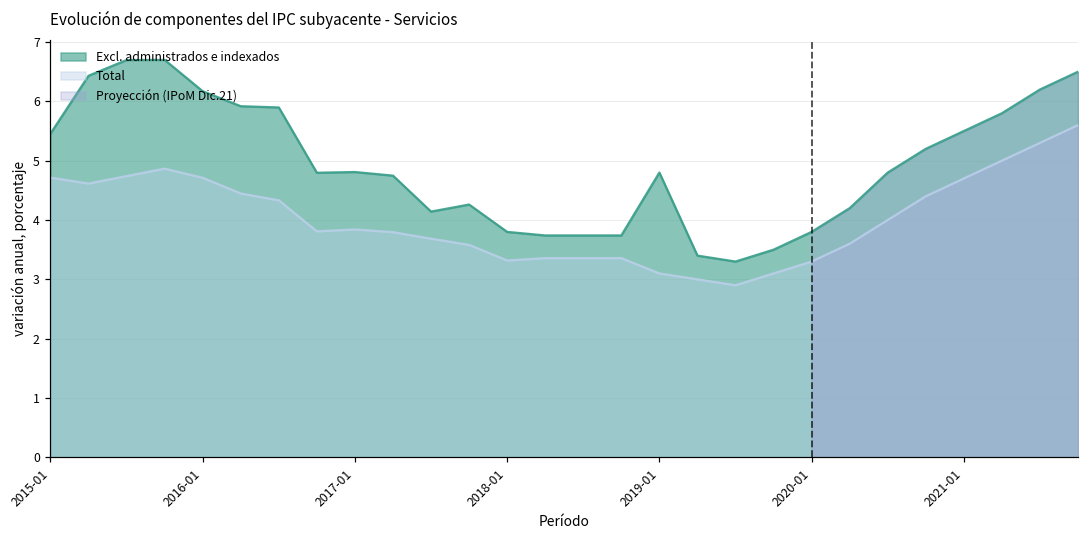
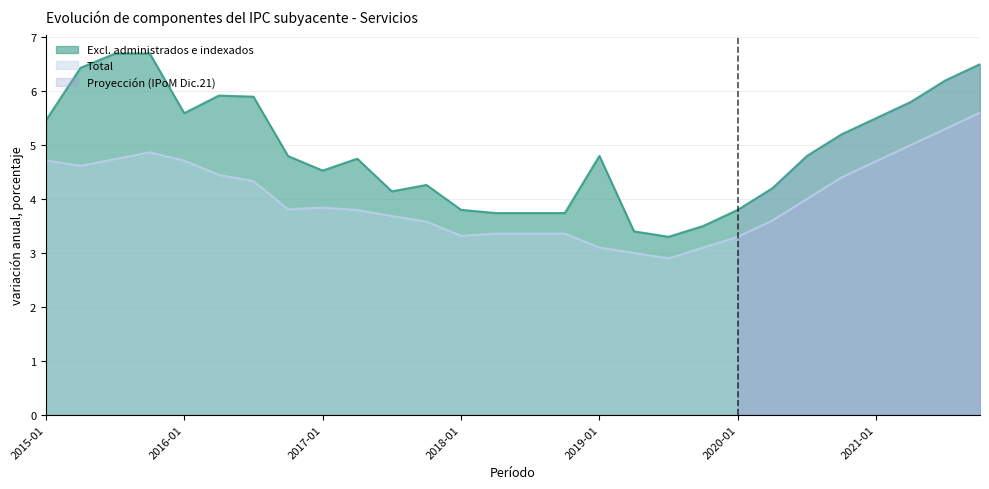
  {
    "Excl. administrados e indexados": {
      "2015-01": 5.5,
-     "2016-01": 6.2,
-     "2017-01": 4.8,
+     "2016-01": 5.6,
+     "2017-01": 4.5,
      "2018-01": 3.8,
      "2019-01": 4.8
    }
  }
